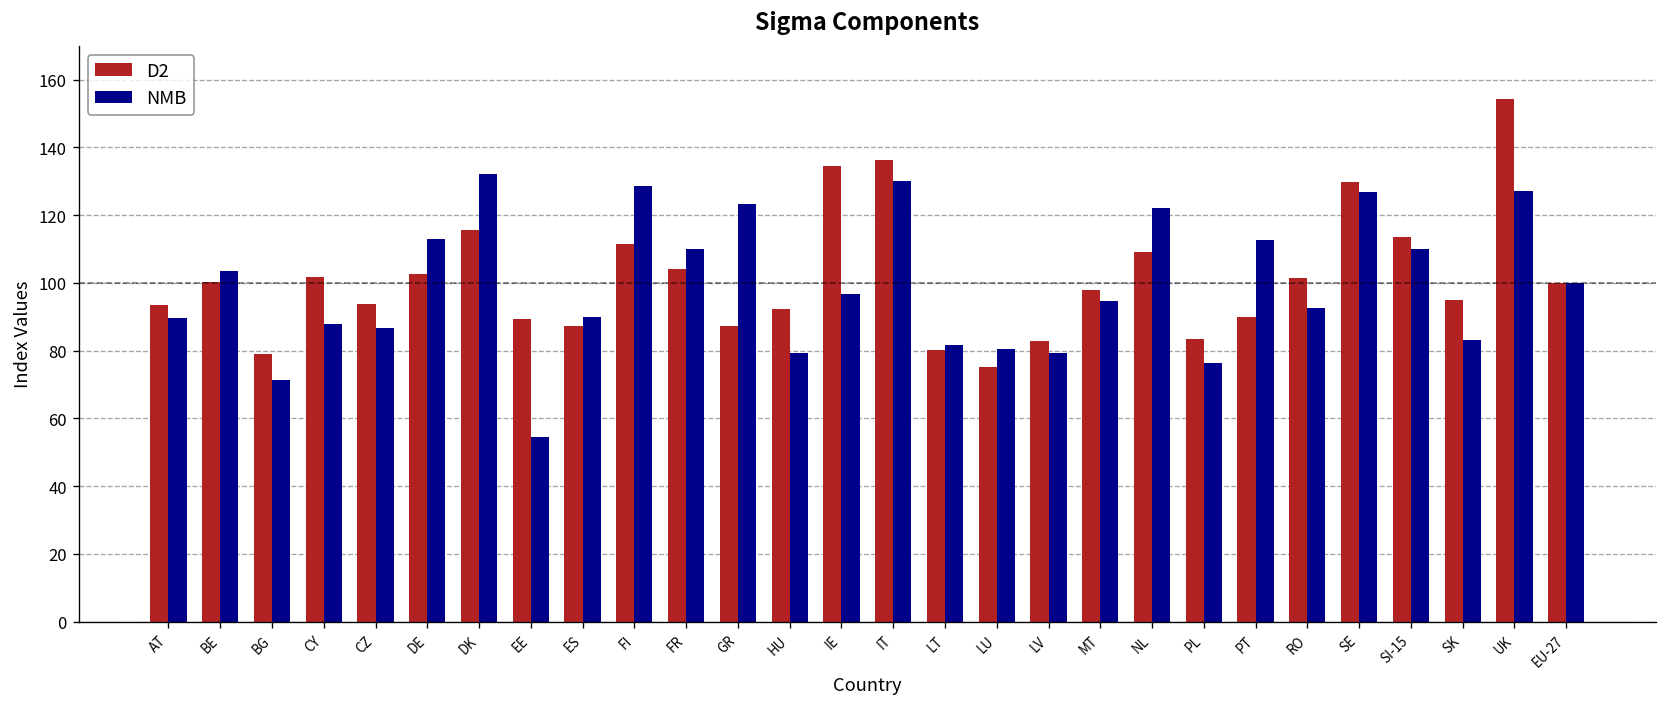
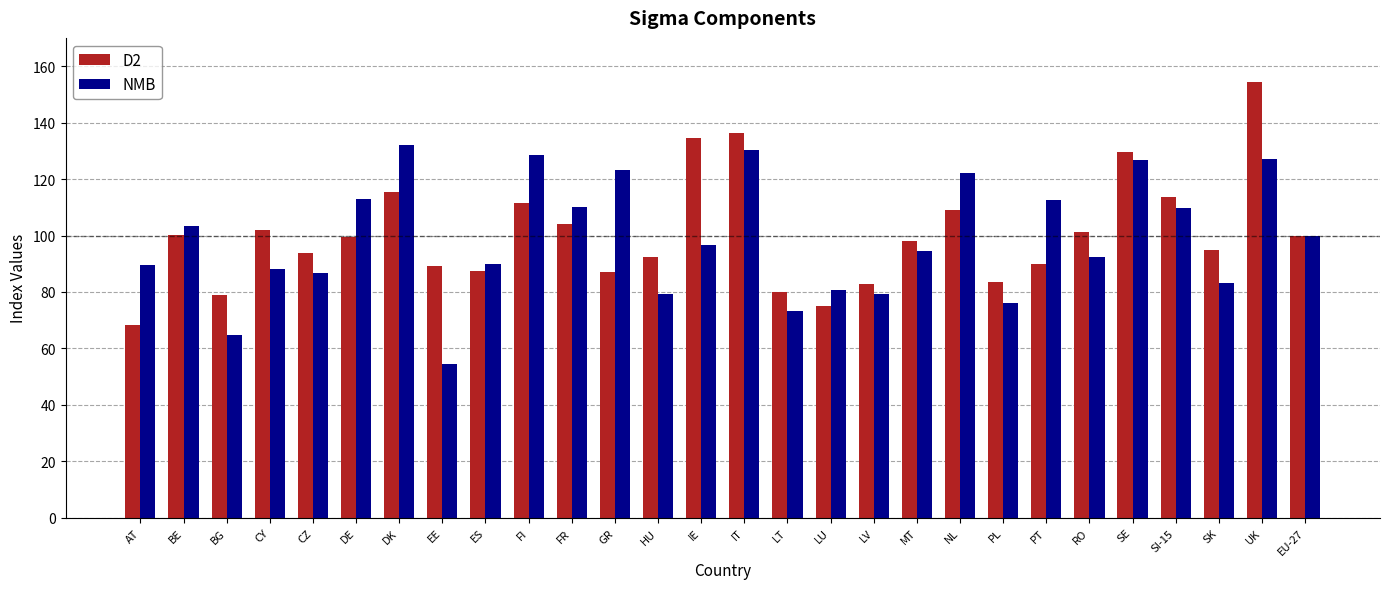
  {
    "D2": {
-     "AT": 94,
+     "AT": 68,
      "BE": 100,
      "BG": 79,
      "CY": 102,
      "CZ": 94,
-     "DE": 103,
+     "DE": 100,
      "DK": 116,
      "EE": 89,
      "ES": 87,
      "FI": 111,
      "FR": 104,
      "GR": 87,
      "HU": 92,
      "IE": 134,
      "IT": 136,
      "LT": 80,
      "LU": 75,
      "LV": 83,
      "MT": 98,
      "NL": 109,
      "PL": 83,
      "PT": 90,
      "RO": 101,
      "SE": 130,
      "SI-15": 114,
      "SK": 95,
      "UK": 154,
      "EU-27": 100
    },
    "NMB": {
      "AT": 90,
      "BE": 103,
-     "BG": 71,
+     "BG": 65,
      "CY": 88,
      "CZ": 87,
      "DE": 113,
      "DK": 132,
      "EE": 55,
      "ES": 90,
      "FI": 129,
      "FR": 110,
      "GR": 123,
      "HU": 79,
      "IE": 97,
      "IT": 130,
-     "LT": 82,
+     "LT": 73,
      "LU": 81,
      "LV": 79,
      "MT": 95,
      "NL": 122,
      "PL": 76,
      "PT": 113,
      "RO": 92,
      "SE": 127,
      "SI-15": 110,
      "SK": 83,
      "UK": 127,
      "EU-27": 100
    }
  }
